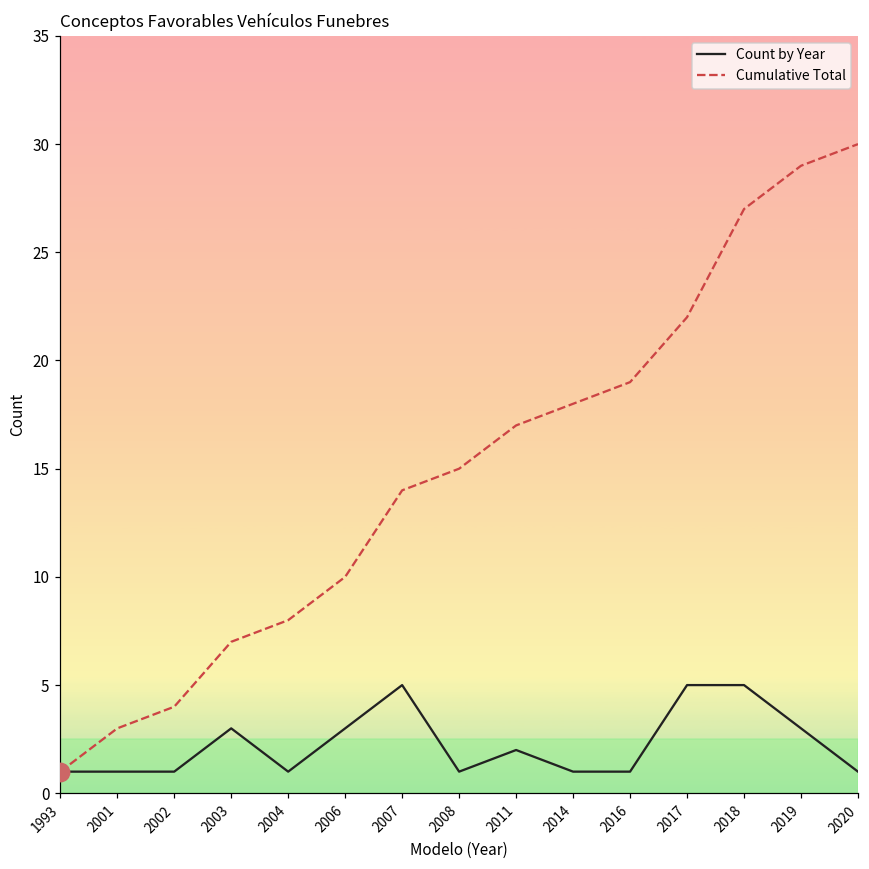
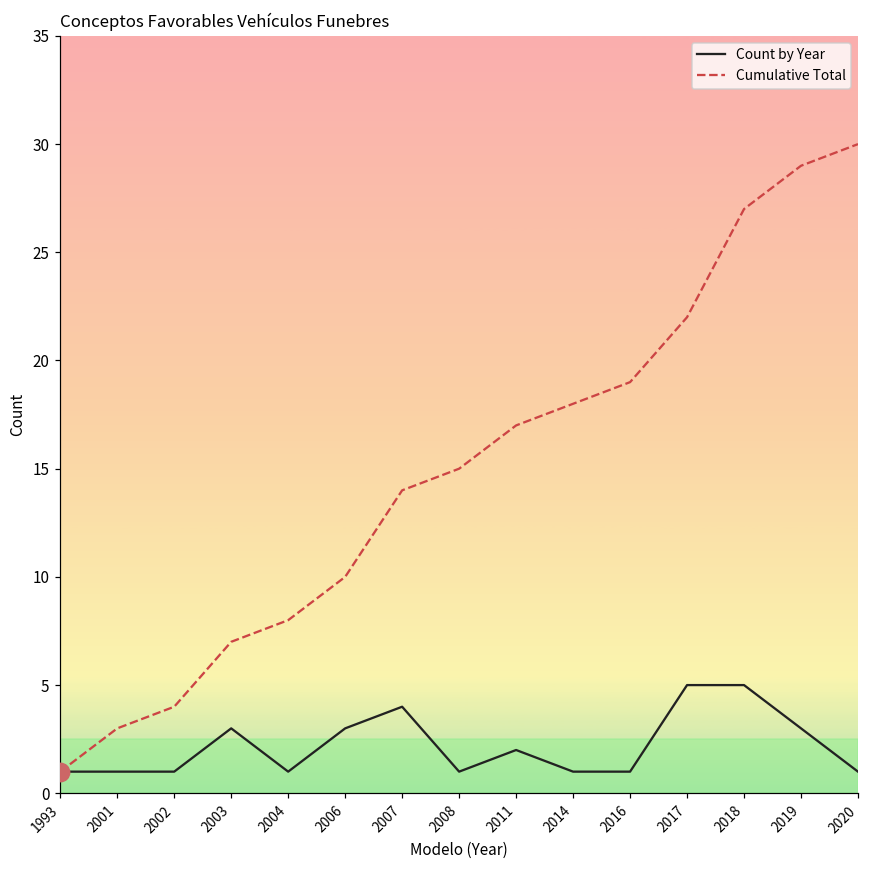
  {
    "Count by Year": {
      "2003": 3,
      "2006": 3,
-     "2007": 5,
+     "2007": 4,
      "2017": 5,
      "2018": 5,
      "2019": 3
    }
  }
